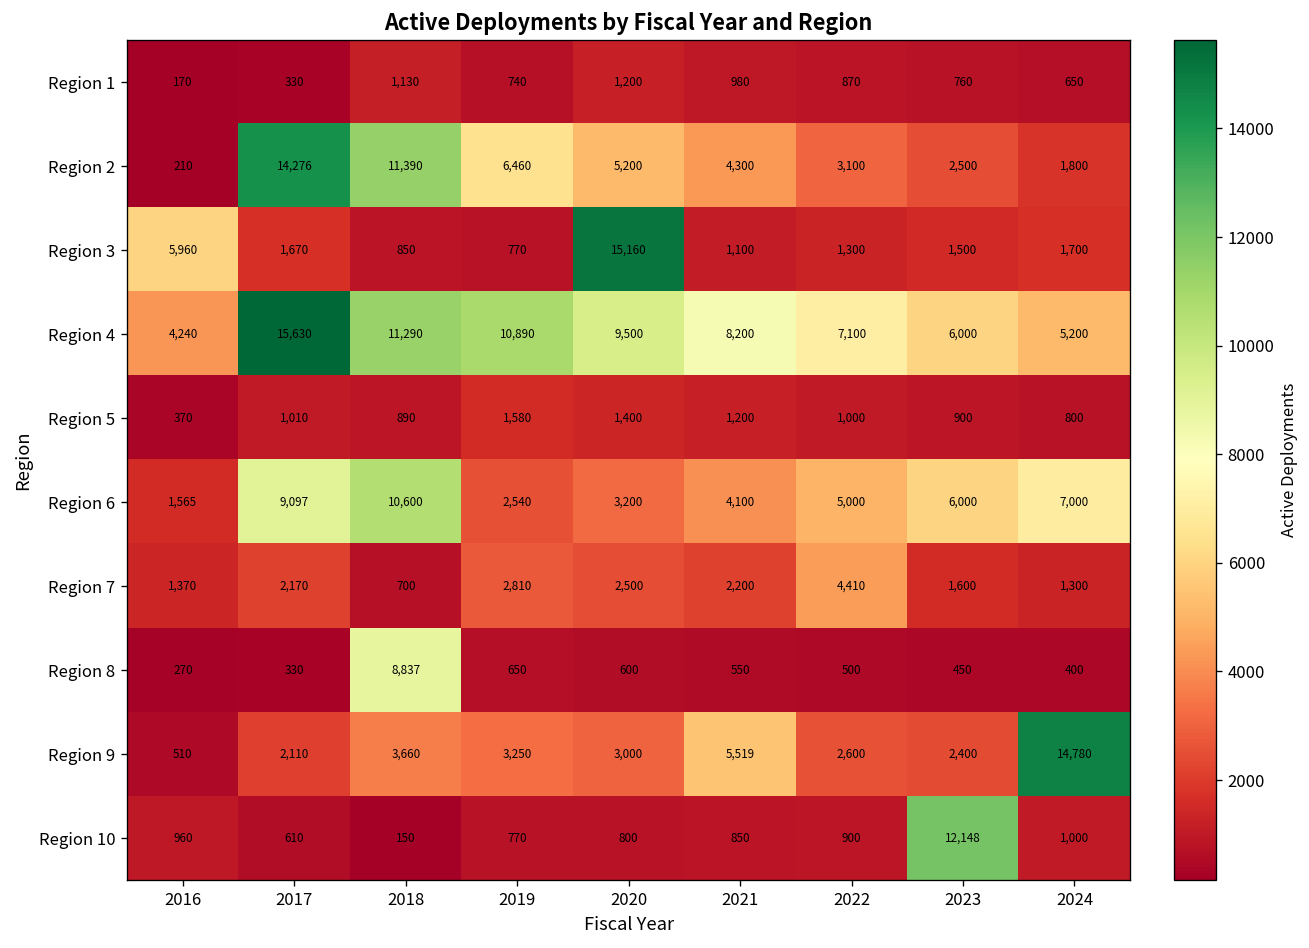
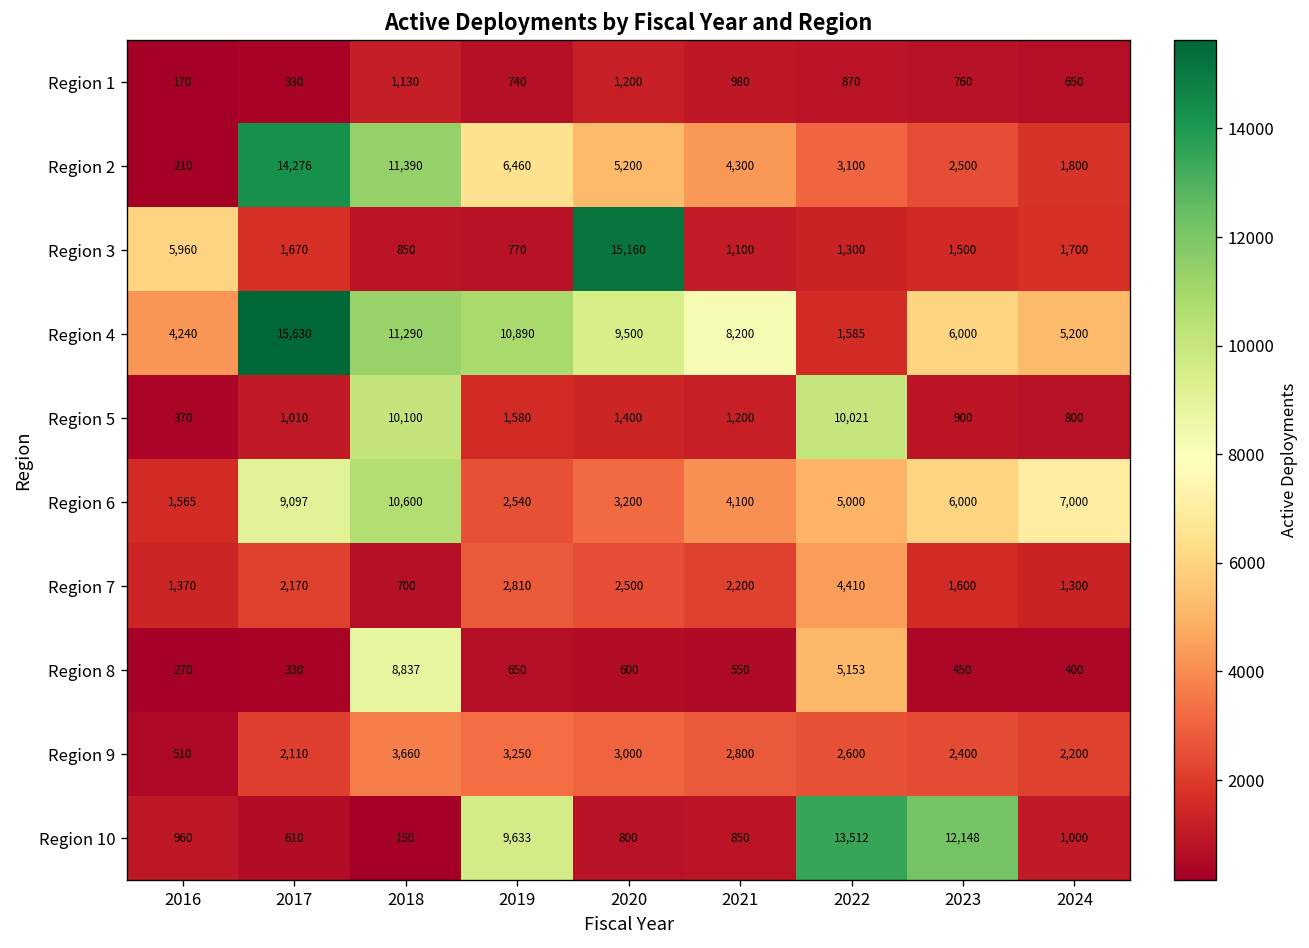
  {
    "Region 1": {
      "2016": "170",
      "2017": "330",
      "2018": "1,130",
      "2019": "740",
      "2020": "1,200",
      "2021": "980",
      "2022": "870",
      "2023": "760",
      "2024": "650"
    },
    "Region 2": {
      "2016": "210",
      "2017": "14,276",
      "2018": "11,390",
      "2019": "6,460",
      "2020": "5,200",
      "2021": "4,300",
      "2022": "3,100",
      "2023": "2,500",
      "2024": "1,800"
    },
    "Region 3": {
      "2016": "5,960",
      "2017": "1,670",
      "2018": "850",
      "2019": "770",
      "2020": "15,160",
      "2021": "1,100",
      "2022": "1,300",
      "2023": "1,500",
      "2024": "1,700"
    },
    "Region 4": {
      "2016": "4,240",
      "2017": "15,630",
      "2018": "11,290",
      "2019": "10,890",
      "2020": "9,500",
      "2021": "8,200",
-     "2022": "7,100",
+     "2022": "1,585",
      "2023": "6,000",
      "2024": "5,200"
    },
    "Region 5": {
      "2016": "370",
      "2017": "1,010",
-     "2018": "890",
+     "2018": "10,100",
      "2019": "1,580",
      "2020": "1,400",
      "2021": "1,200",
-     "2022": "1,000",
+     "2022": "10,021",
      "2023": "900",
      "2024": "800"
    },
    "Region 6": {
      "2016": "1,565",
      "2017": "9,097",
      "2018": "10,600",
      "2019": "2,540",
      "2020": "3,200",
      "2021": "4,100",
      "2022": "5,000",
      "2023": "6,000",
      "2024": "7,000"
    },
    "Region 7": {
      "2016": "1,370",
      "2017": "2,170",
      "2018": "700",
      "2019": "2,810",
      "2020": "2,500",
      "2021": "2,200",
      "2022": "4,410",
      "2023": "1,600",
      "2024": "1,300"
    },
    "Region 8": {
      "2016": "270",
      "2017": "330",
      "2018": "8,837",
      "2019": "650",
      "2020": "600",
      "2021": "550",
-     "2022": "500",
+     "2022": "5,153",
      "2023": "450",
      "2024": "400"
    },
    "Region 9": {
      "2016": "510",
      "2017": "2,110",
      "2018": "3,660",
      "2019": "3,250",
      "2020": "3,000",
-     "2021": "5,519",
+     "2021": "2,800",
      "2022": "2,600",
      "2023": "2,400",
-     "2024": "14,780"
+     "2024": "2,200"
    },
    "Region 10": {
      "2016": "960",
      "2017": "610",
      "2018": "150",
-     "2019": "770",
+     "2019": "9,633",
      "2020": "800",
      "2021": "850",
-     "2022": "900",
+     "2022": "13,512",
      "2023": "12,148",
      "2024": "1,000"
    }
  }
